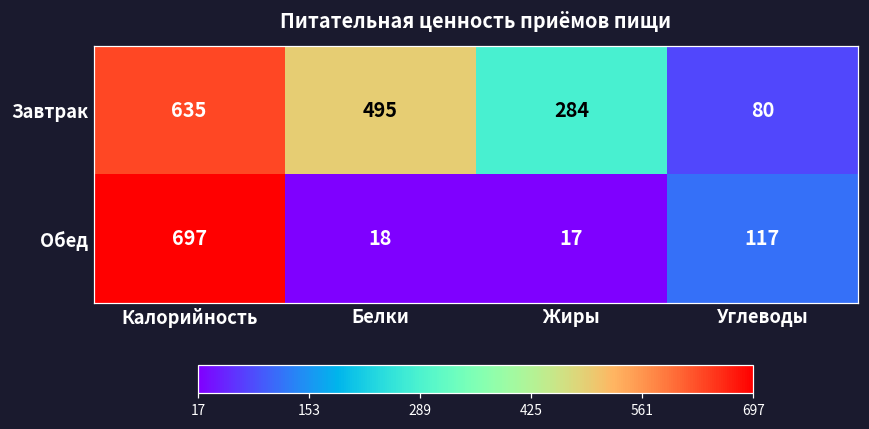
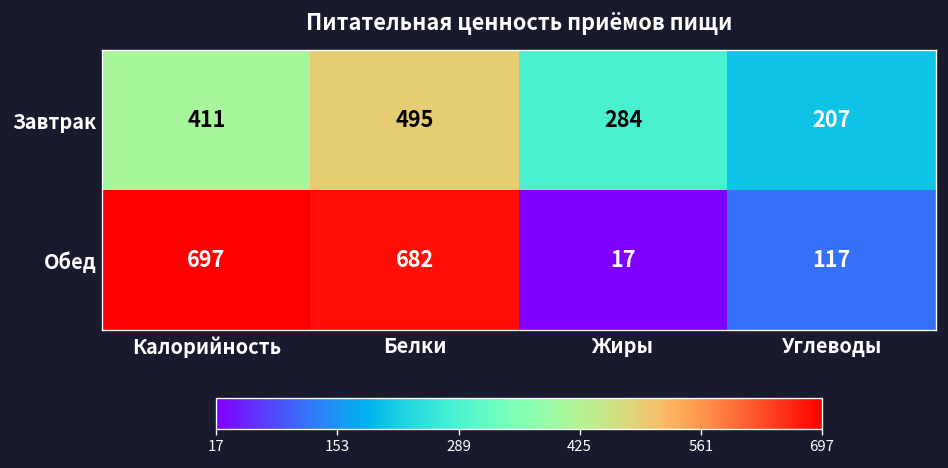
  {
    "Завтрак": {
-     "Калорийность": 635,
+     "Калорийность": 411,
      "Белки": 495,
      "Жиры": 284,
-     "Углеводы": 80
+     "Углеводы": 207
    },
    "Обед": {
      "Калорийность": 697,
-     "Белки": 18,
+     "Белки": 682,
      "Жиры": 17,
      "Углеводы": 117
    }
  }
